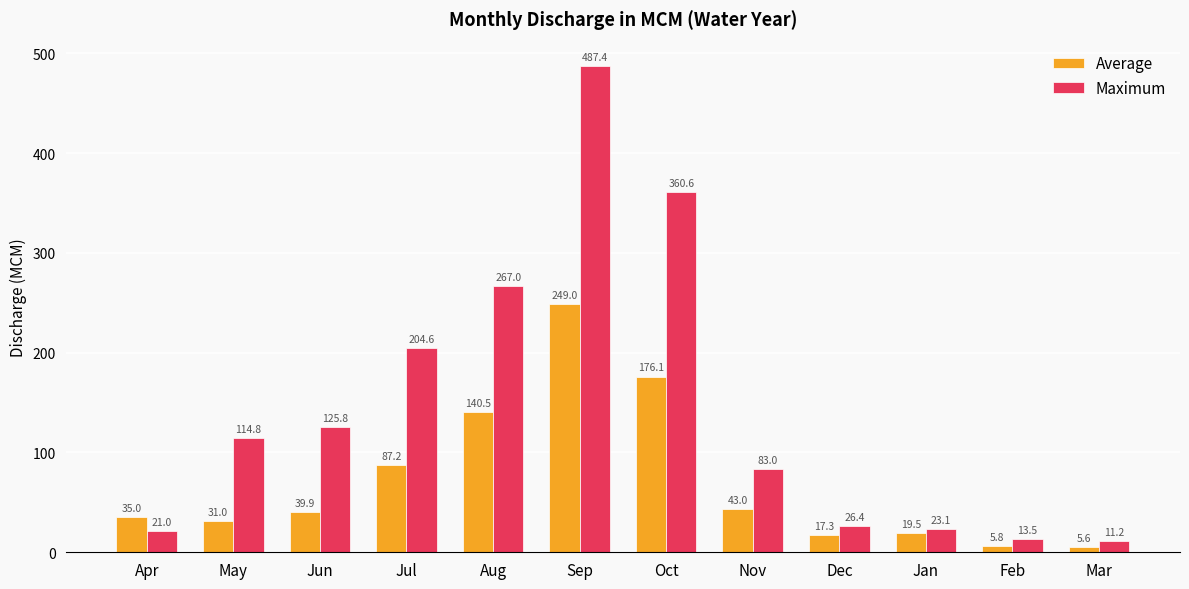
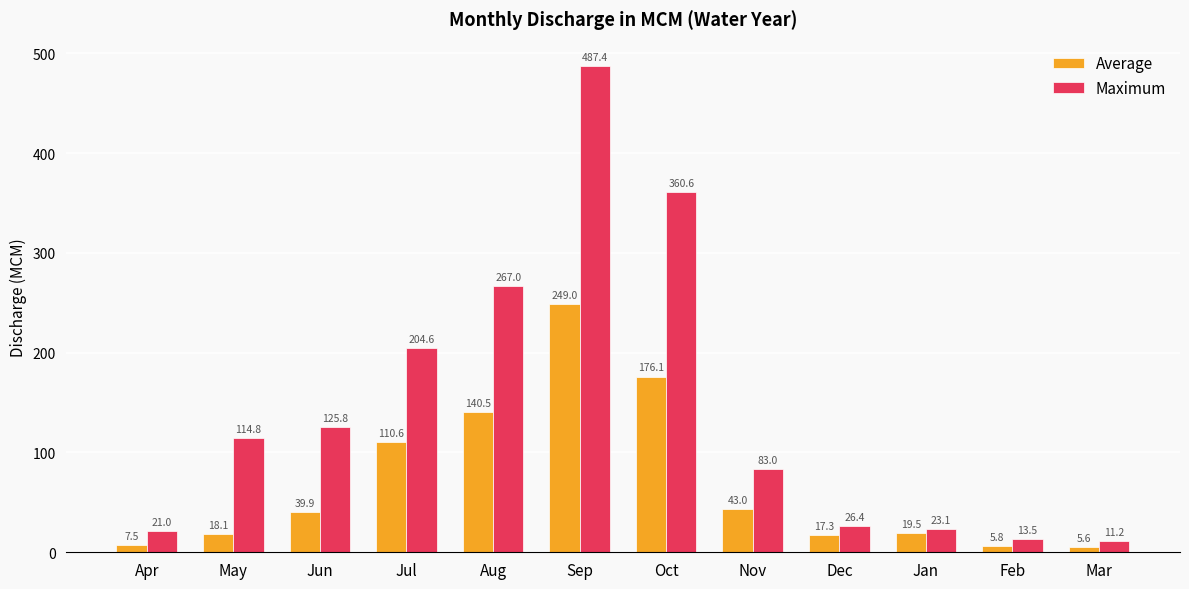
  {
    "Average": {
-     "Apr": 35.0,
-     "May": 31.0,
+     "Apr": 7.5,
+     "May": 18.1,
      "Jun": 39.9,
-     "Jul": 87.2,
+     "Jul": 110.6,
      "Aug": 140.5,
      "Sep": 249.0,
      "Oct": 176.1,
      "Nov": 43.0,
      "Dec": 17.3,
      "Jan": 19.5,
      "Feb": 5.8,
      "Mar": 5.6
    },
    "Maximum": {
      "Apr": 21.0,
      "May": 114.8,
      "Jun": 125.8,
      "Jul": 204.6,
      "Aug": 267.0,
      "Sep": 487.4,
      "Oct": 360.6,
      "Nov": 83.0,
      "Dec": 26.4,
      "Jan": 23.1,
      "Feb": 13.5,
      "Mar": 11.2
    }
  }
